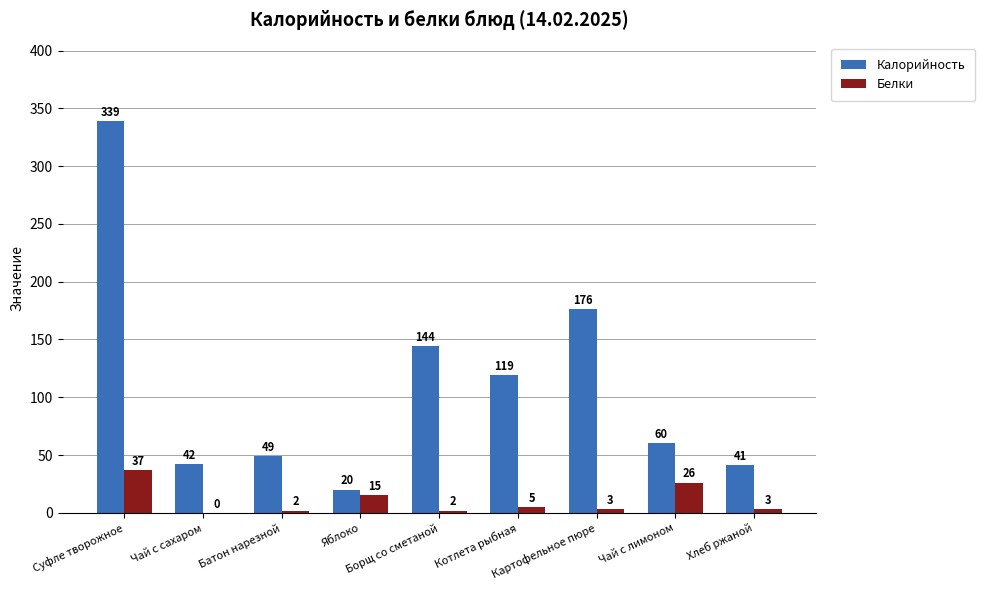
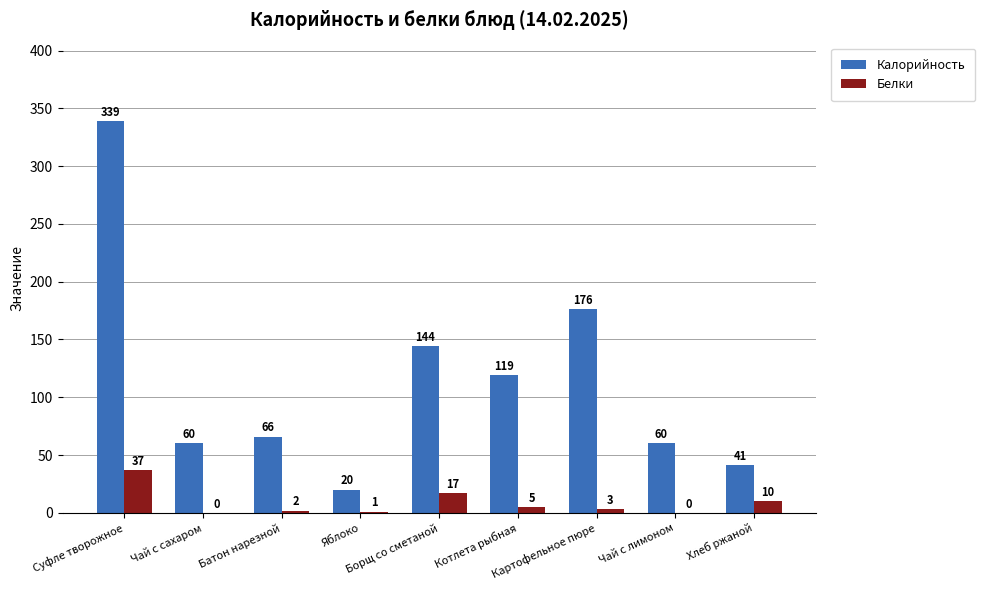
  {
    "Калорийность": {
      "Суфле творожное": 339,
-     "Чай с сахаром": 42,
-     "Батон нарезной": 49,
+     "Чай с сахаром": 60,
+     "Батон нарезной": 66,
      "Яблоко": 20,
      "Борщ со сметаной": 144,
      "Котлета рыбная": 119,
      "Картофельное пюре": 176,
      "Чай с лимоном": 60,
      "Хлеб ржаной": 41
    },
    "Белки": {
      "Суфле творожное": 37,
      "Чай с сахаром": 0,
      "Батон нарезной": 2,
-     "Яблоко": 15,
-     "Борщ со сметаной": 2,
+     "Яблоко": 1,
+     "Борщ со сметаной": 17,
      "Котлета рыбная": 5,
      "Картофельное пюре": 3,
-     "Чай с лимоном": 26,
-     "Хлеб ржаной": 3
+     "Чай с лимоном": 0,
+     "Хлеб ржаной": 10
    }
  }
